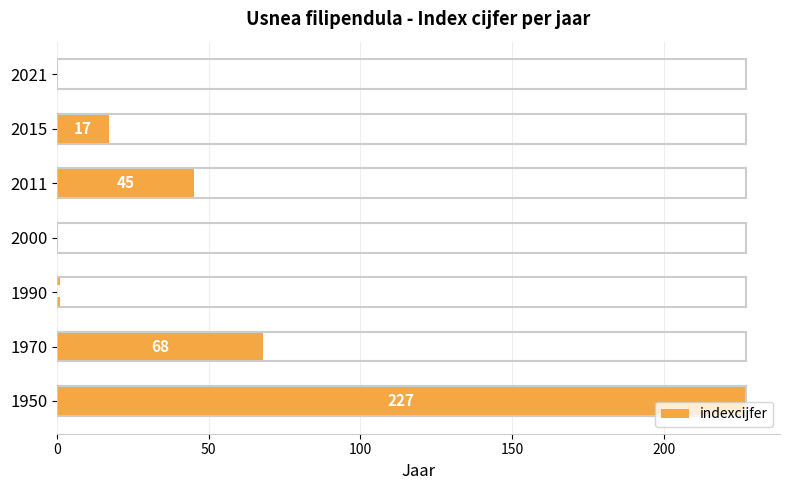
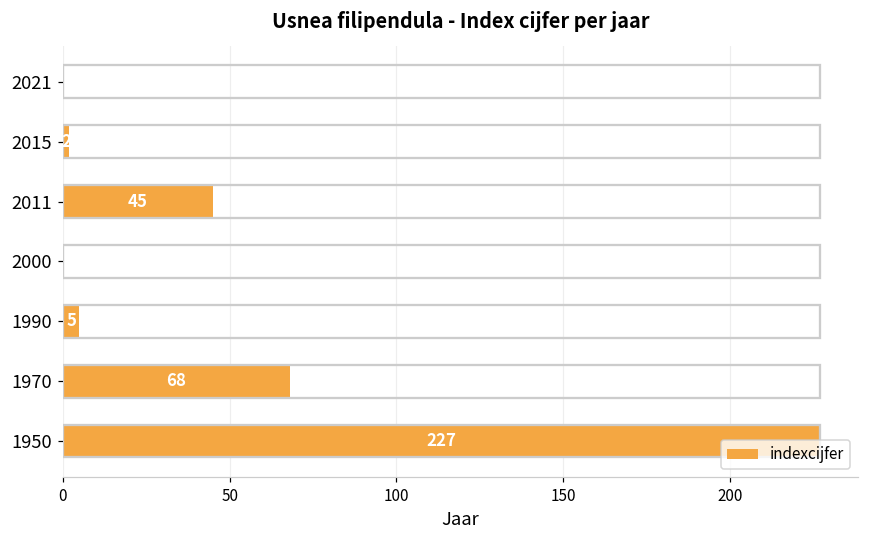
  {
    "2021": 0,
-   "2015": 17,
+   "2015": 2,
    "2000": 0,
-   "1990": 1
+   "1990": 5
  }
